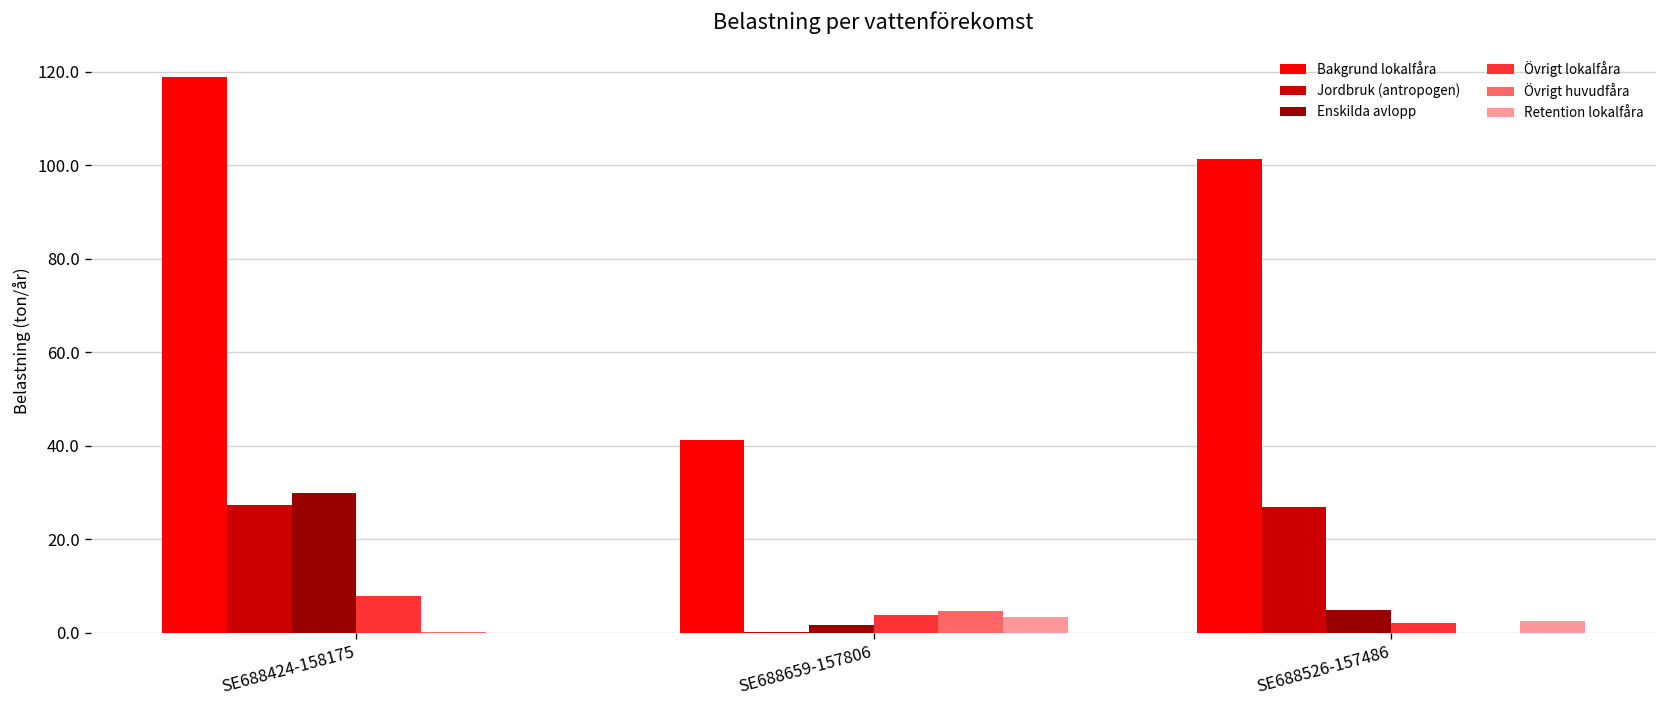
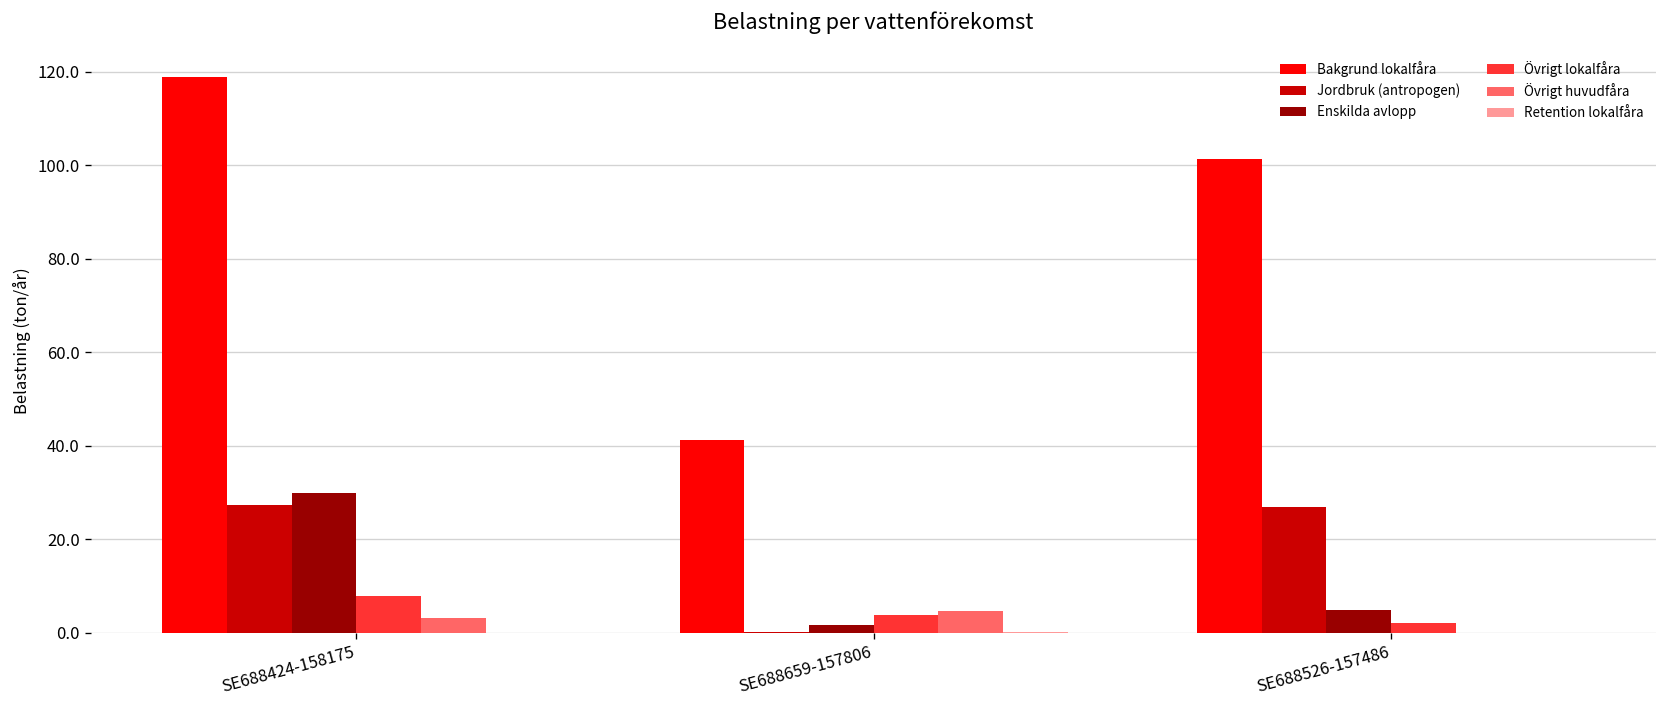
  {
    "Övrigt lokalfåra": {
      "SE688424-158175": 8,
      "SE688659-157806": 4,
      "SE688526-157486": 2
    },
    "Övrigt huvudfåra": {
-     "SE688424-158175": 0,
+     "SE688424-158175": 3,
      "SE688659-157806": 5
    },
    "Retention lokalfåra": {
-     "SE688659-157806": 3,
-     "SE688526-157486": 3
+     "SE688659-157806": 0,
+     "SE688526-157486": 0
    }
  }
